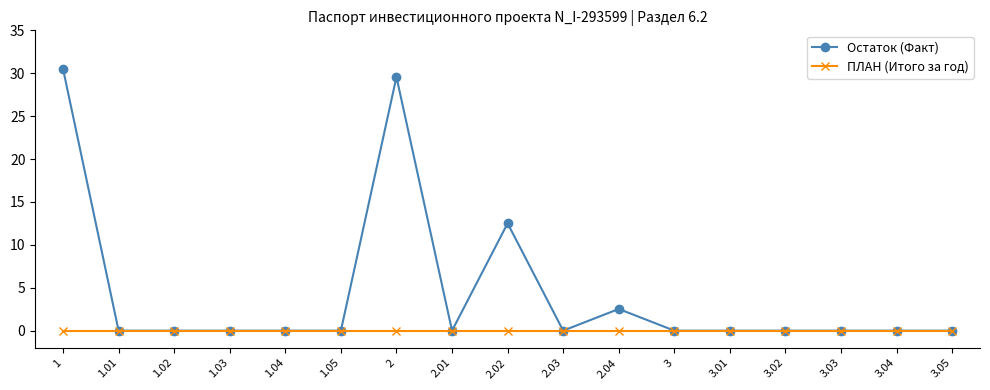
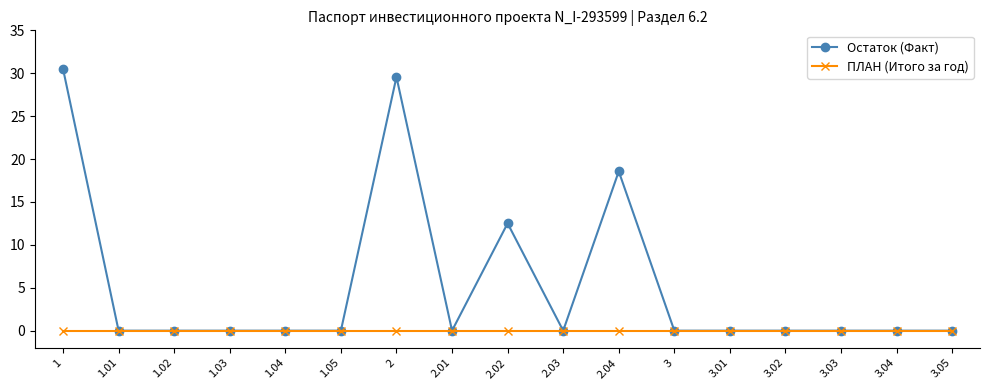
  {
    "Остаток (Факт)": {
      "1": 31,
      "2": 30,
      "2.02": 13,
-     "2.04": 3
+     "2.04": 19
    },
    "ПЛАН (Итого за год)": {
      "1": 0,
      "2": 0,
      "2.02": 0,
      "2.04": 0
    }
  }
